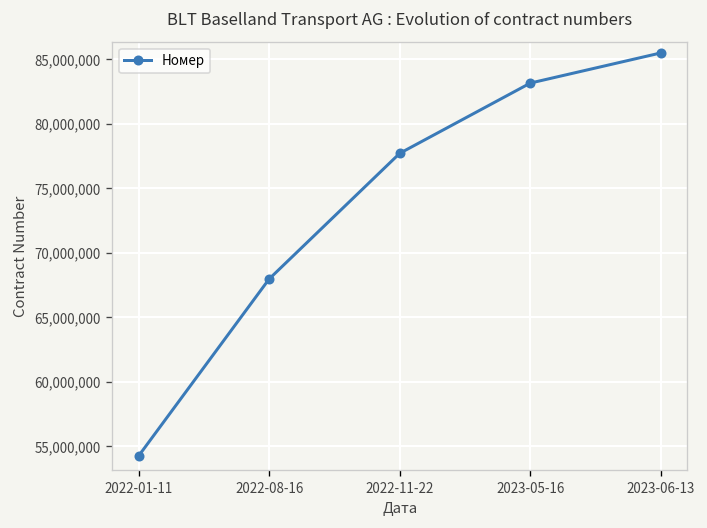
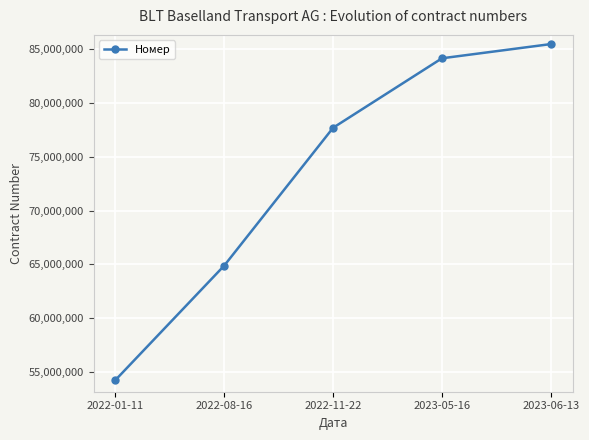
  {
    "2022-01-11": "54,200,000",
-   "2022-08-16": "68,000,000",
+   "2022-08-16": "64,900,000",
    "2022-11-22": "77,700,000",
-   "2023-05-16": "83,200,000",
+   "2023-05-16": "84,200,000",
    "2023-06-13": "85,500,000"
  }
